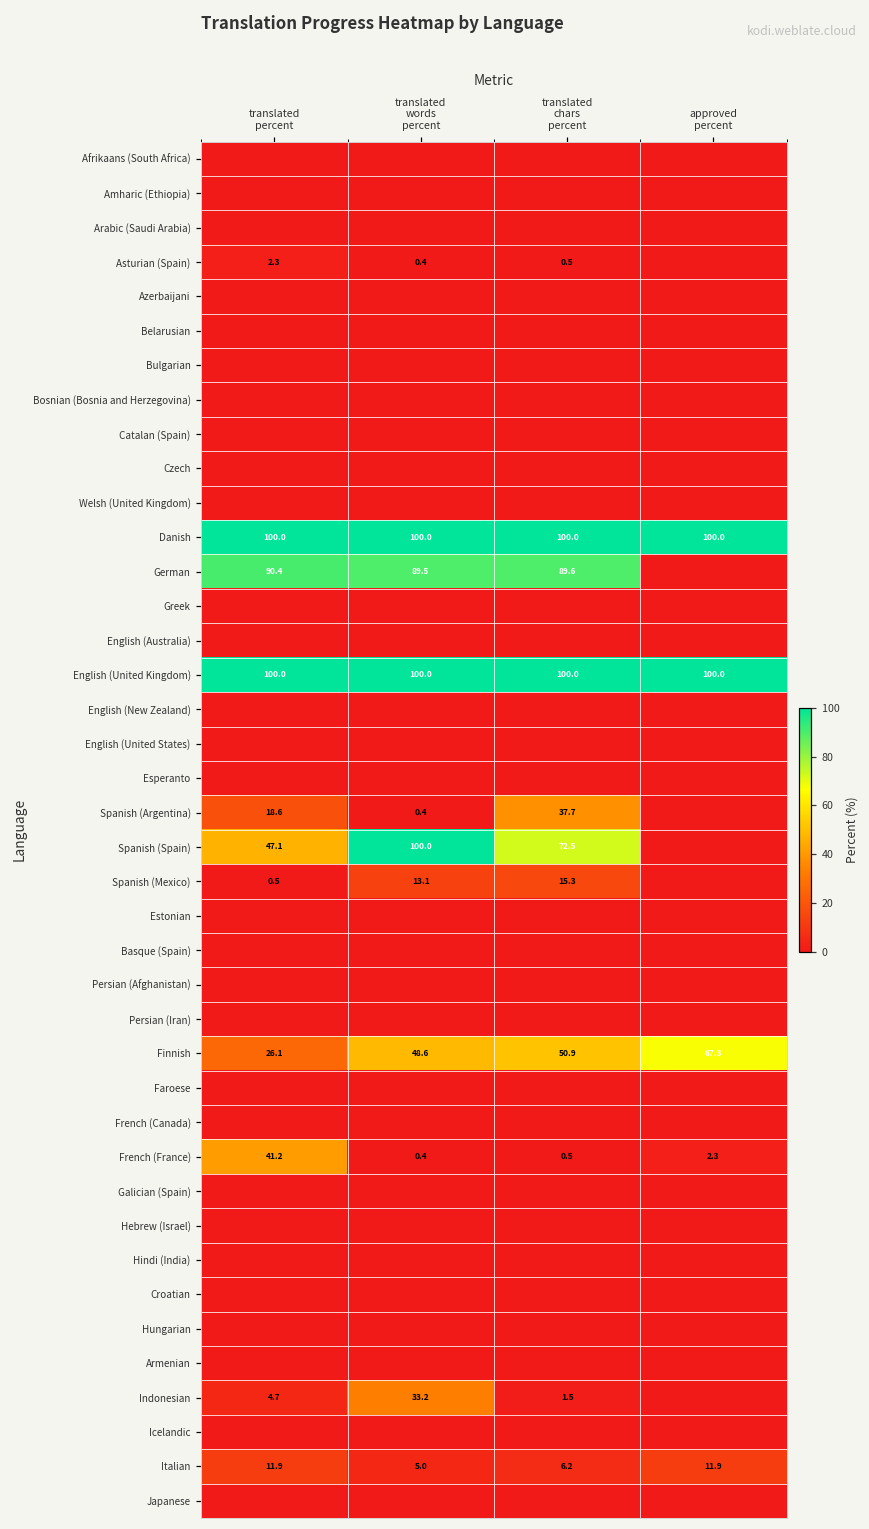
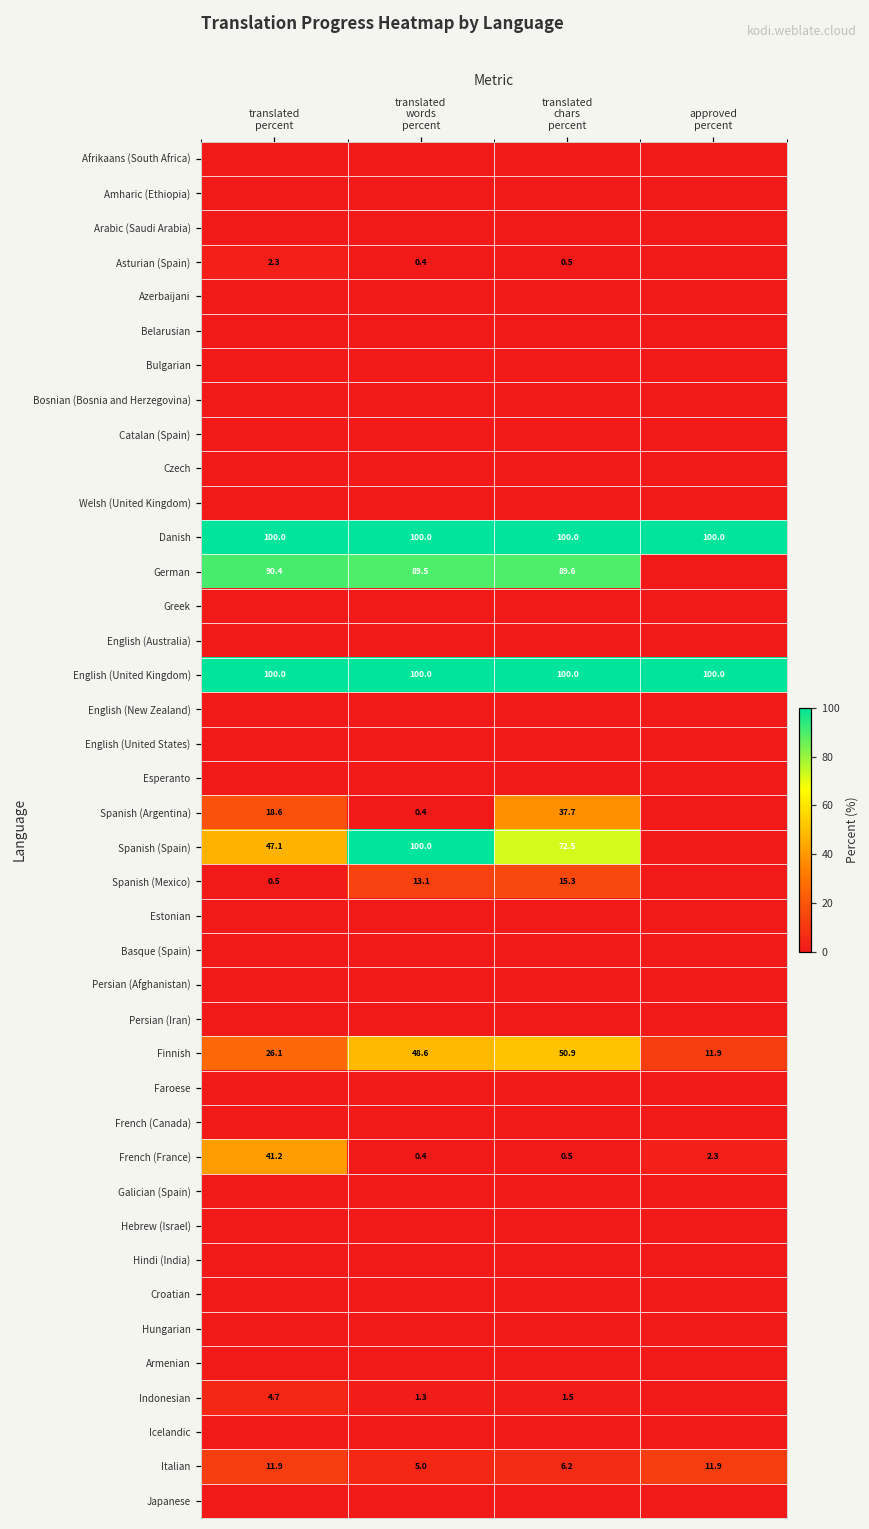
  {
    "Asturian (Spain)": {
      "translated percent": 2.3,
      "translated words percent": 0.4,
      "translated chars percent": 0.5
    },
    "Danish": {
      "translated percent": 100.0,
      "translated words percent": 100.0,
      "translated chars percent": 100.0,
      "approved percent": 100.0
    },
    "German": {
      "translated percent": 90.4,
      "translated words percent": 89.5,
      "translated chars percent": 89.6
    },
    "English (United Kingdom)": {
      "translated percent": 100.0,
      "translated words percent": 100.0,
      "translated chars percent": 100.0,
      "approved percent": 100.0
    },
    "Spanish (Argentina)": {
      "translated percent": 18.6,
      "translated words percent": 0.4,
      "translated chars percent": 37.7
    },
    "Spanish (Spain)": {
      "translated percent": 47.1,
      "translated words percent": 100.0,
      "translated chars percent": 72.5
    },
    "Spanish (Mexico)": {
      "translated percent": 0.5,
      "translated words percent": 13.1,
      "translated chars percent": 15.3
    },
    "Finnish": {
      "translated percent": 26.1,
      "translated words percent": 48.6,
      "translated chars percent": 50.9,
-     "approved percent": 67.3
+     "approved percent": 11.9
    },
    "French (France)": {
      "translated percent": 41.2,
      "translated words percent": 0.4,
      "translated chars percent": 0.5,
      "approved percent": 2.3
    },
    "Indonesian": {
      "translated percent": 4.7,
-     "translated words percent": 33.2,
+     "translated words percent": 1.3,
      "translated chars percent": 1.5
    },
    "Italian": {
      "translated percent": 11.9,
      "translated words percent": 5.0,
      "translated chars percent": 6.2,
      "approved percent": 11.9
    }
  }
